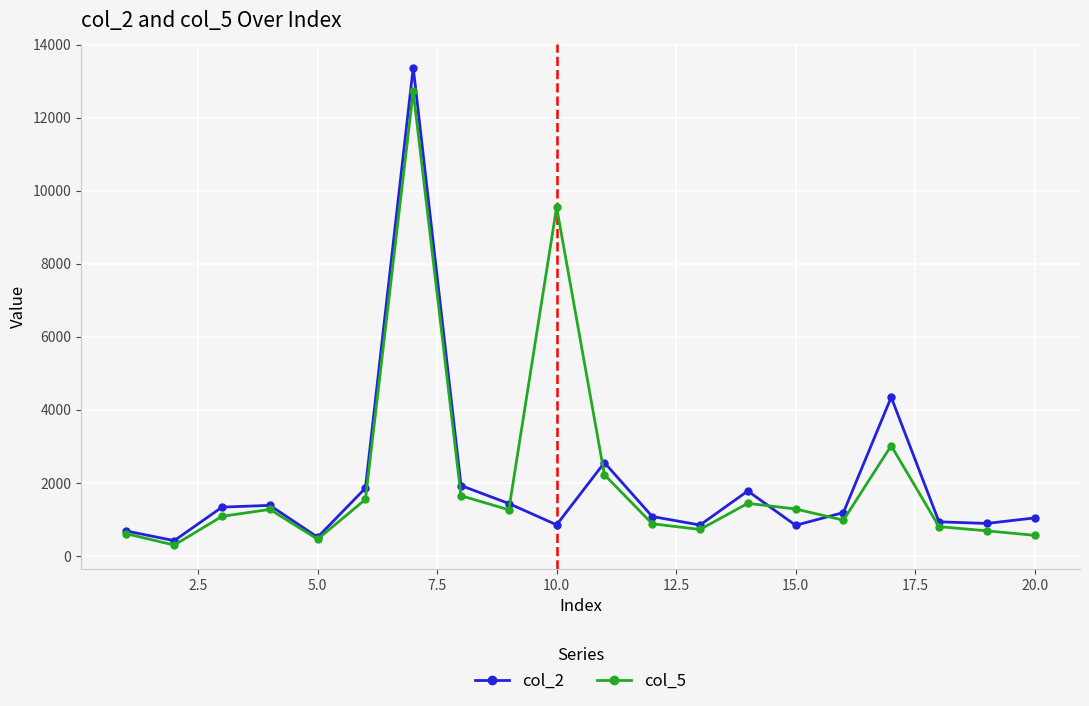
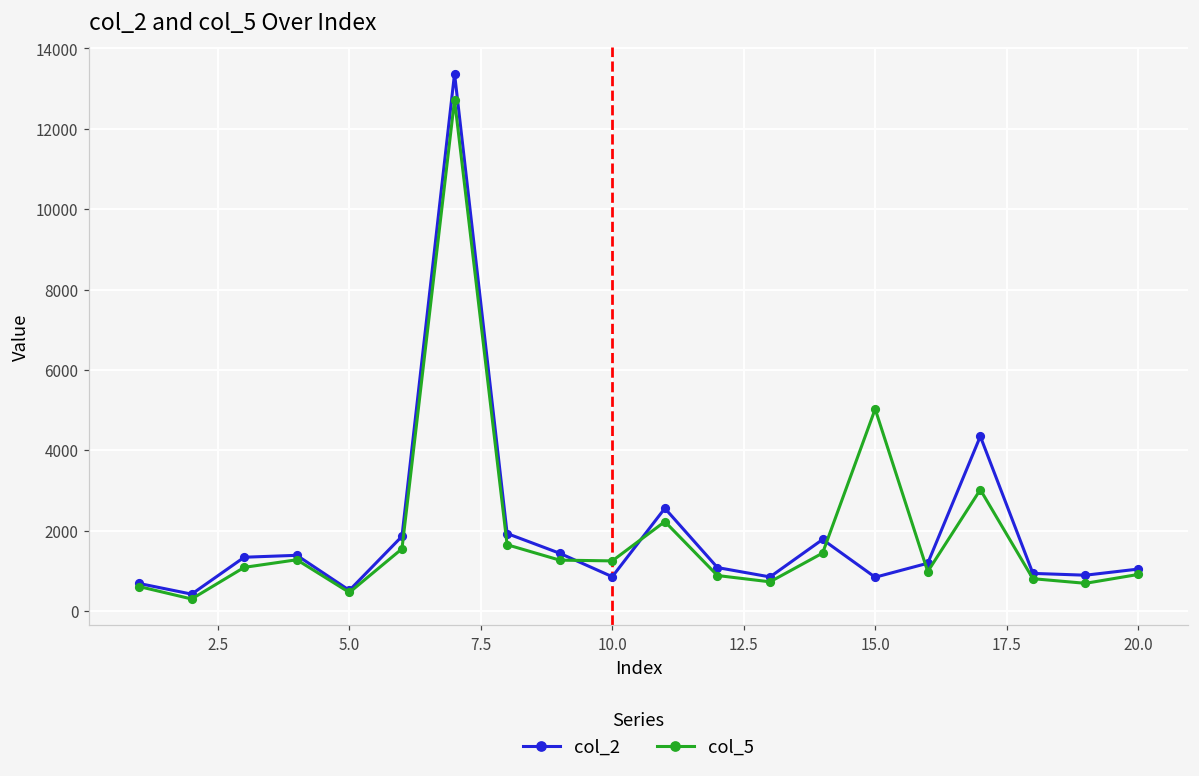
  {
    "col_2": {
      "10.0": 900,
      "15.0": 800,
      "20.0": 1000
    },
    "col_5": {
-     "10.0": 9600,
-     "15.0": 1300,
-     "20.0": 600
+     "10.0": 1200,
+     "15.0": 5000,
+     "20.0": 900
    }
  }
